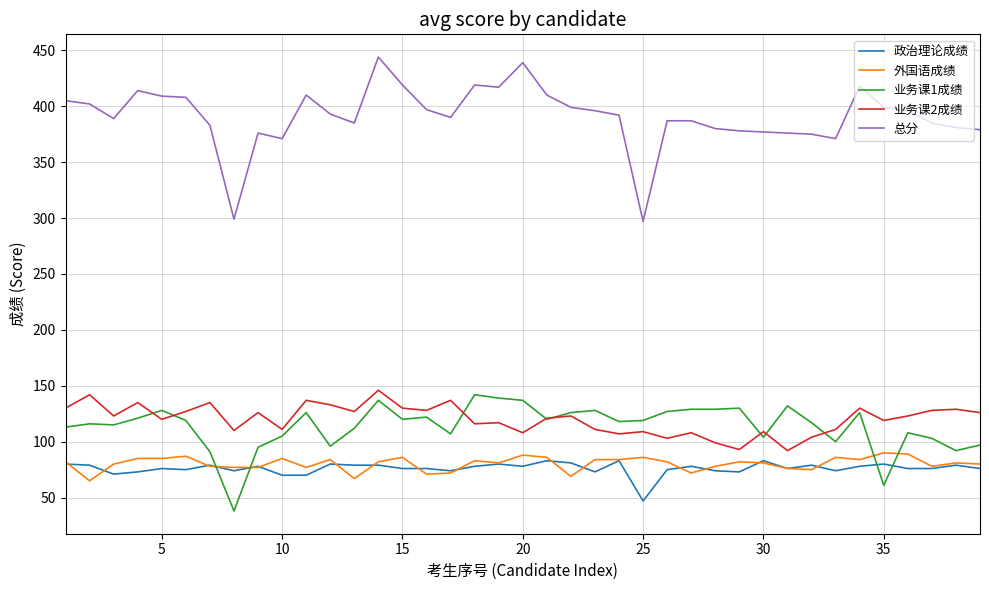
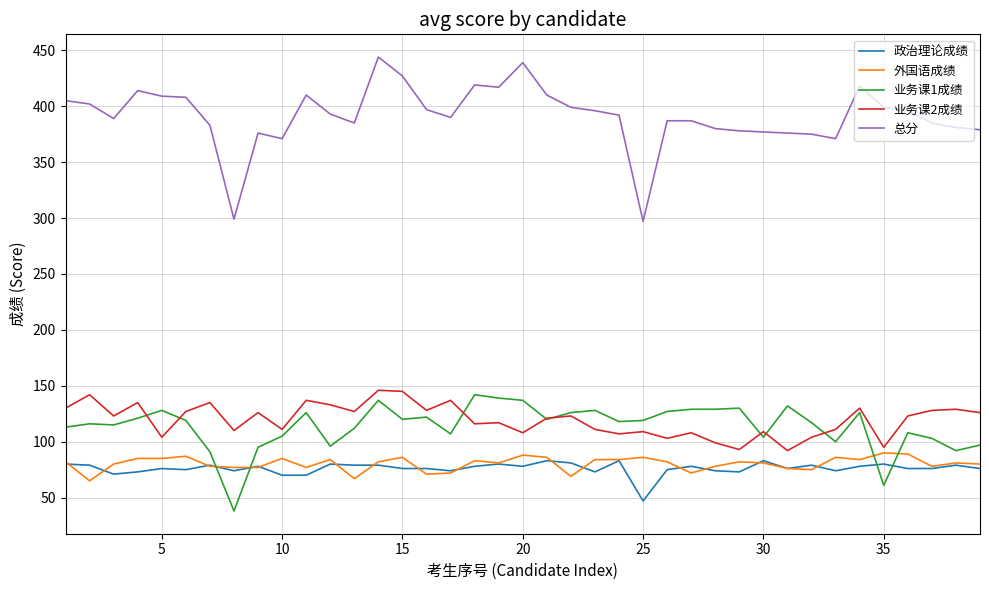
  {
    "政治理论成绩": {
      "5": 76,
      "10": 70,
      "15": 76,
      "20": 78,
      "25": 47,
      "35": 80
    },
    "外国语成绩": {
      "5": 85,
      "10": 85,
      "15": 86,
      "20": 88,
      "25": 86,
      "35": 90
    },
    "业务课1成绩": {
      "5": 128,
      "10": 105,
      "15": 120,
      "20": 137,
      "25": 119,
      "30": 104,
      "35": 61
    },
    "业务课2成绩": {
-     "5": 120,
+     "5": 104,
      "10": 111,
-     "15": 130,
+     "15": 145,
      "20": 108,
      "25": 109,
      "30": 109,
-     "35": 119
+     "35": 95
    },
    "总分": {
      "5": 409,
      "10": 371,
-     "15": 419,
+     "15": 427,
      "20": 439,
      "25": 297,
      "30": 377
    }
  }
